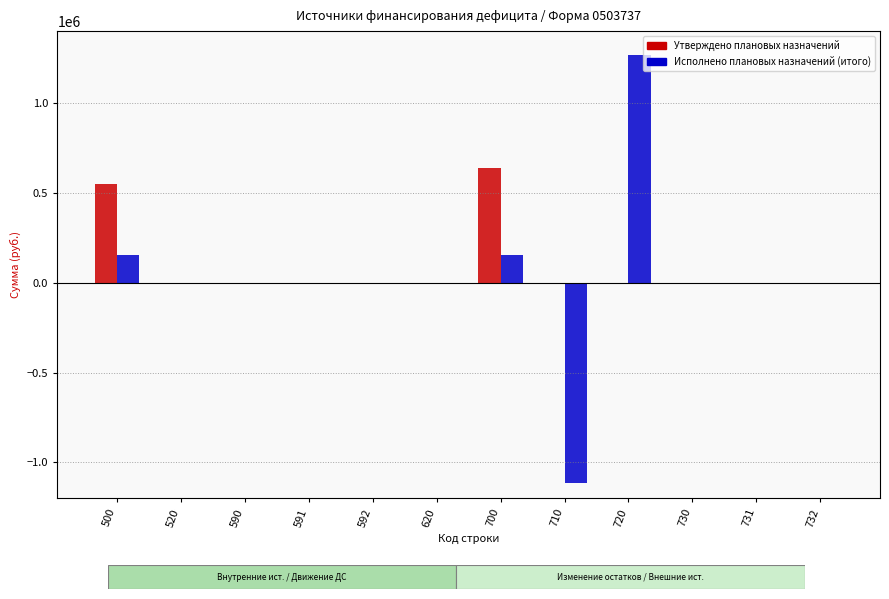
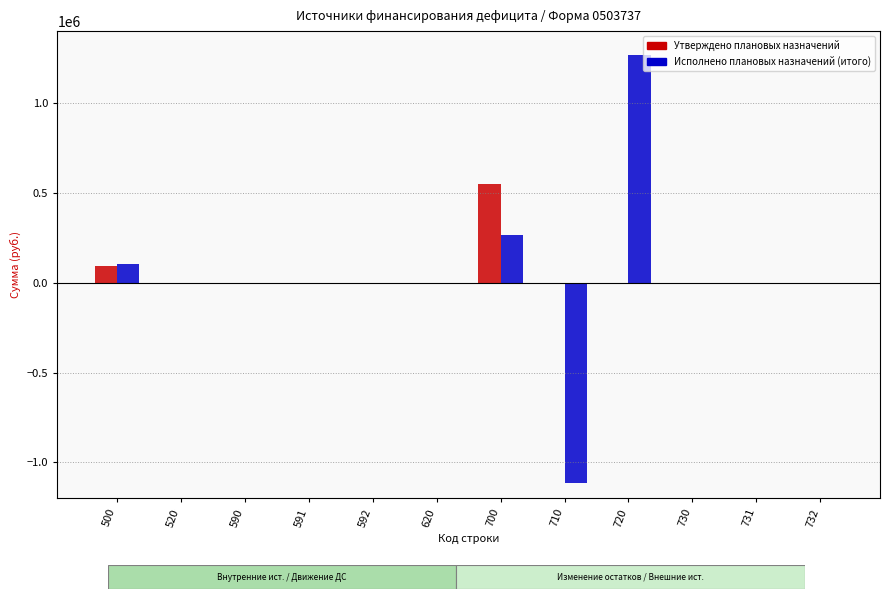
  {
    "Утверждено плановых назначений": {
-     "500": 550000,
+     "500": 90000,
      "520": 0,
      "590": 0,
      "591": 0,
      "592": 0,
      "620": 0,
-     "700": 640000,
+     "700": 550000,
      "710": 0,
      "720": 0,
      "730": 0,
      "731": 0,
      "732": 0
    },
    "Исполнено плановых назначений (итого)": {
-     "500": 150000,
+     "500": 100000,
      "520": 0,
      "590": 0,
      "591": 0,
      "592": 0,
      "620": 0,
-     "700": 150000,
+     "700": 270000,
      "710": -1120000,
      "720": 1270000,
      "730": 0,
      "731": 0,
      "732": 0
    }
  }
